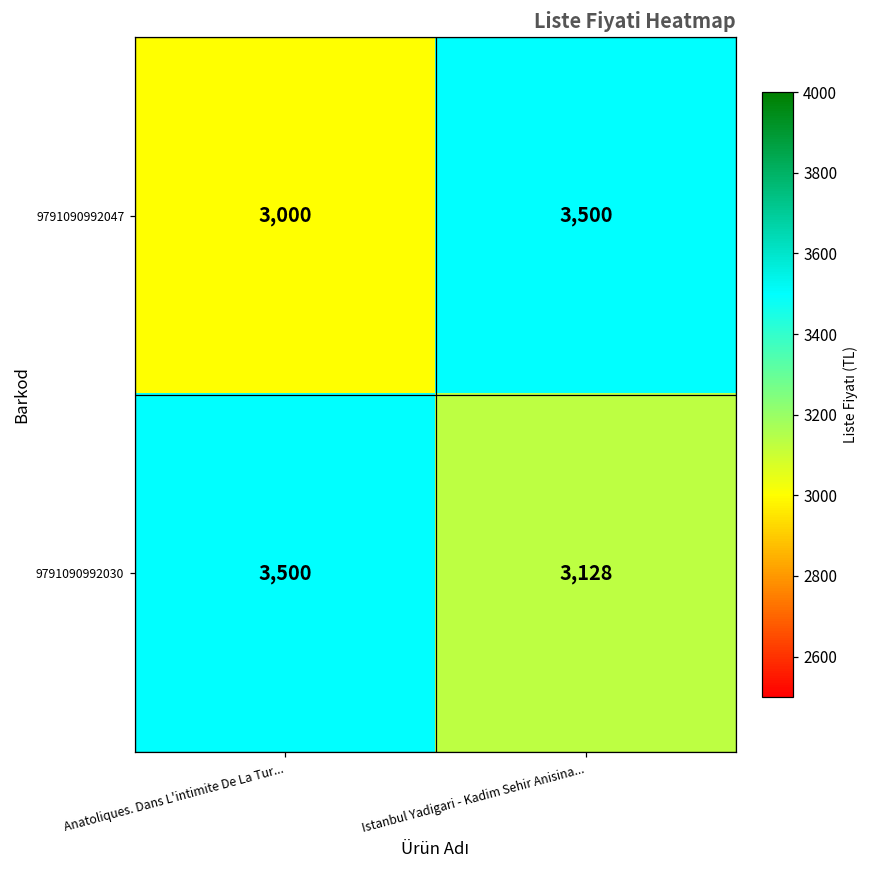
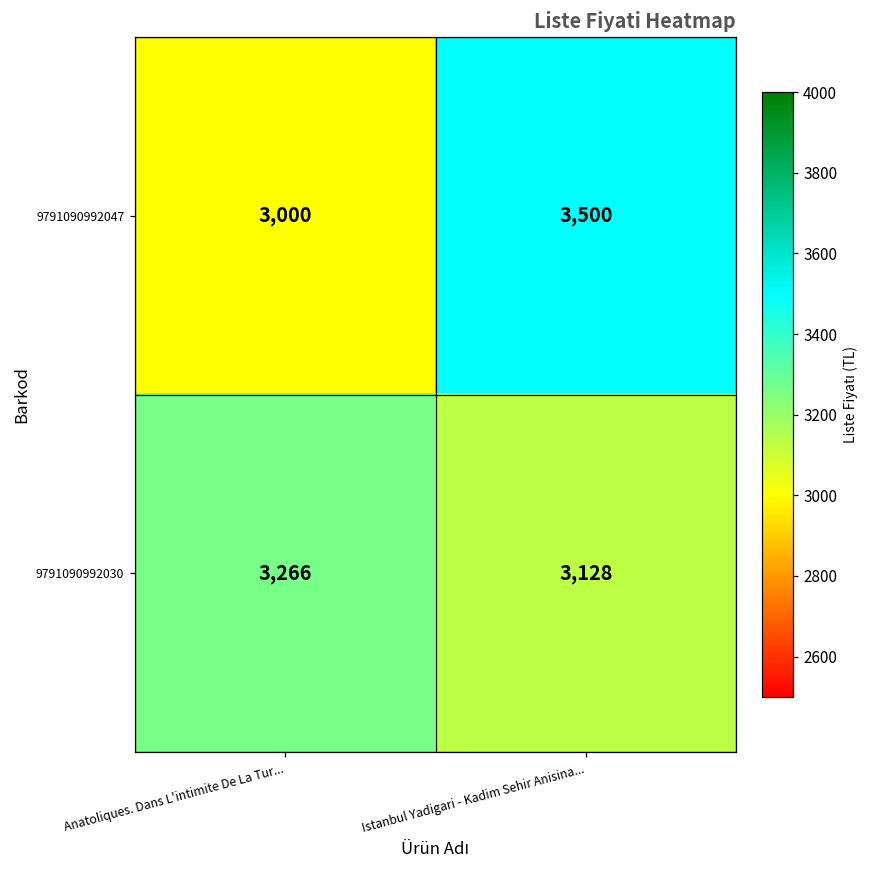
  {
    "9791090992047": {
      "Anatoliques. Dans L'intimite De La Tur...": "3,000",
      "Istanbul Yadigari - Kadim Sehir Anisina...": "3,500"
    },
    "9791090992030": {
-     "Anatoliques. Dans L'intimite De La Tur...": "3,500",
+     "Anatoliques. Dans L'intimite De La Tur...": "3,266",
      "Istanbul Yadigari - Kadim Sehir Anisina...": "3,128"
    }
  }
